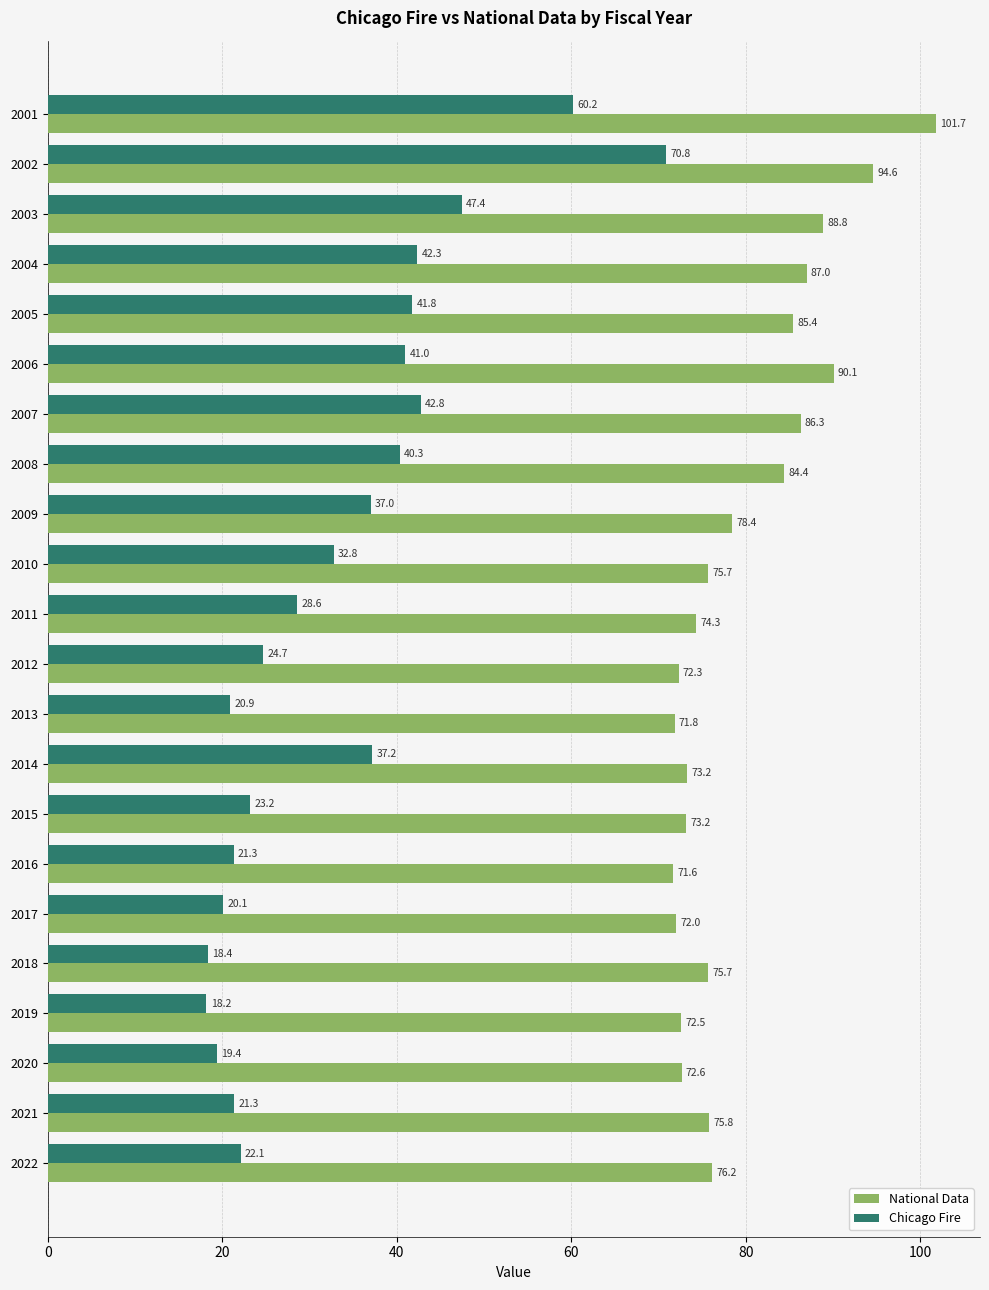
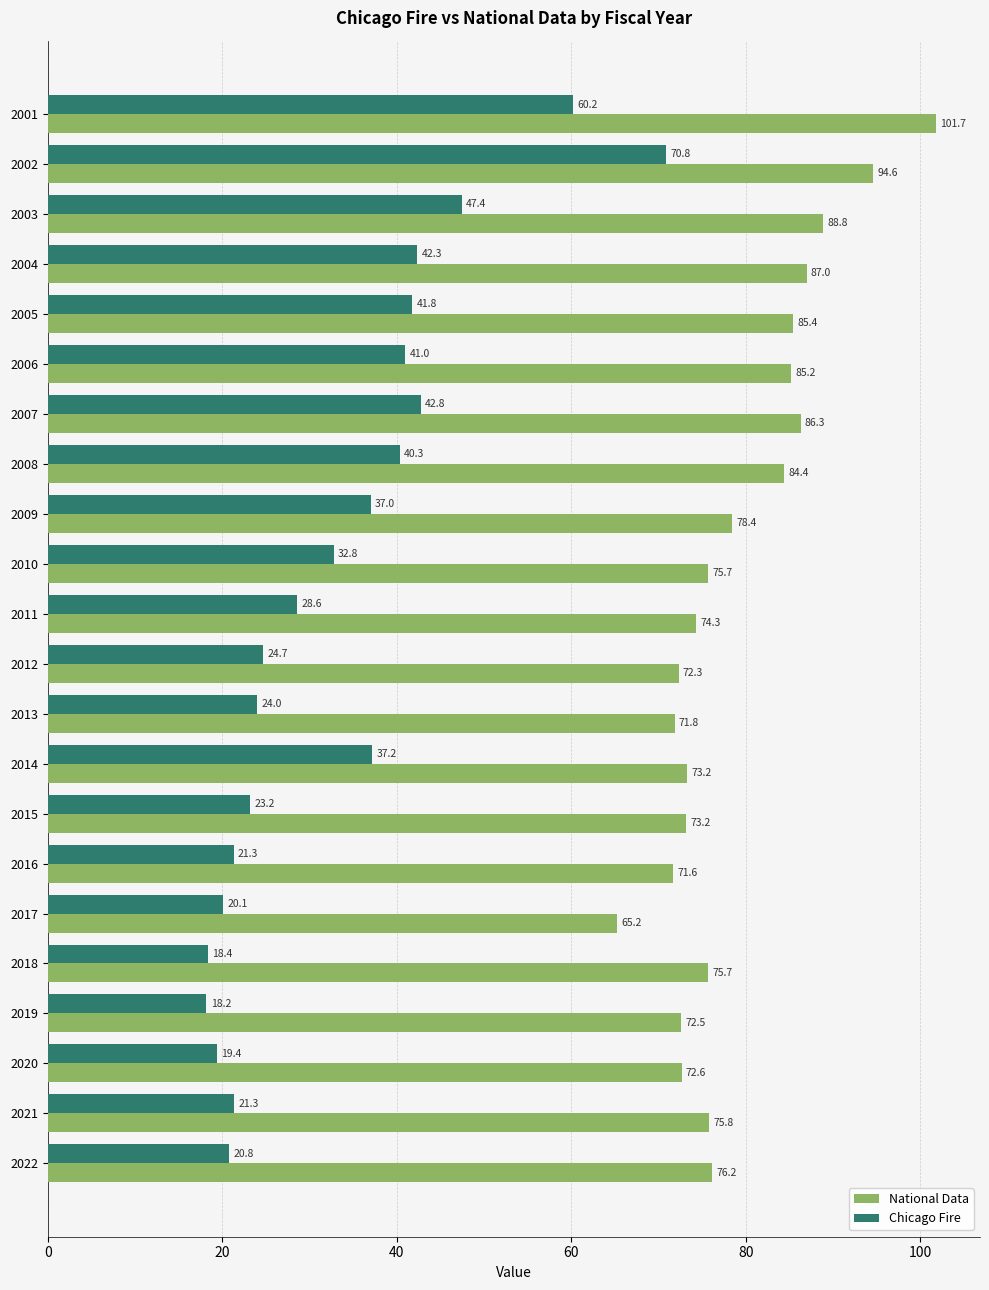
  {
    "National Data": {
      "2001": 101.7,
      "2002": 94.6,
      "2003": 88.8,
      "2004": 87.0,
      "2005": 85.4,
-     "2006": 90.1,
+     "2006": 85.2,
      "2007": 86.3,
      "2008": 84.4,
      "2009": 78.4,
      "2010": 75.7,
      "2011": 74.3,
      "2012": 72.3,
      "2013": 71.8,
      "2014": 73.2,
      "2015": 73.2,
      "2016": 71.6,
-     "2017": 72.0,
+     "2017": 65.2,
      "2018": 75.7,
      "2019": 72.5,
      "2020": 72.6,
      "2021": 75.8,
      "2022": 76.2
    },
    "Chicago Fire": {
      "2001": 60.2,
      "2002": 70.8,
      "2003": 47.4,
      "2004": 42.3,
      "2005": 41.8,
      "2006": 41.0,
      "2007": 42.8,
      "2008": 40.3,
      "2009": 37.0,
      "2010": 32.8,
      "2011": 28.6,
      "2012": 24.7,
-     "2013": 20.9,
+     "2013": 24.0,
      "2014": 37.2,
      "2015": 23.2,
      "2016": 21.3,
      "2017": 20.1,
      "2018": 18.4,
      "2019": 18.2,
      "2020": 19.4,
      "2021": 21.3,
-     "2022": 22.1
+     "2022": 20.8
    }
  }
